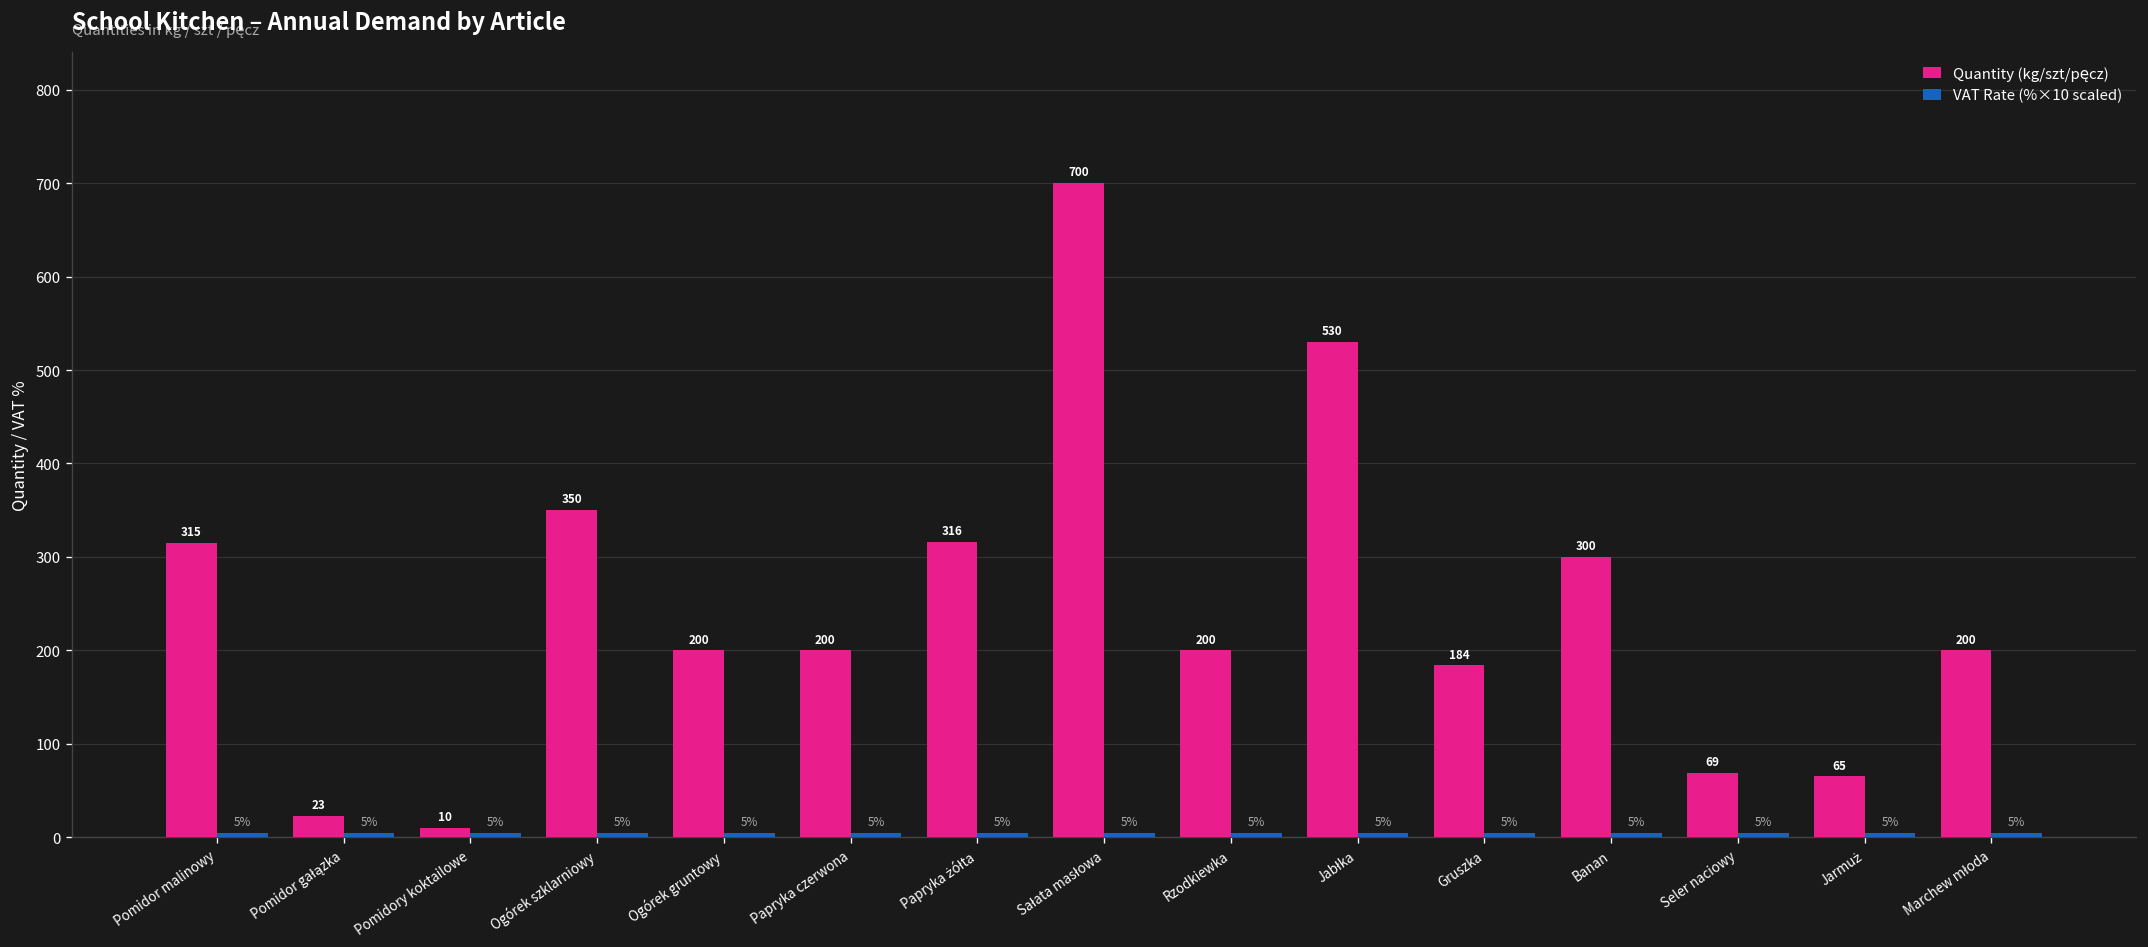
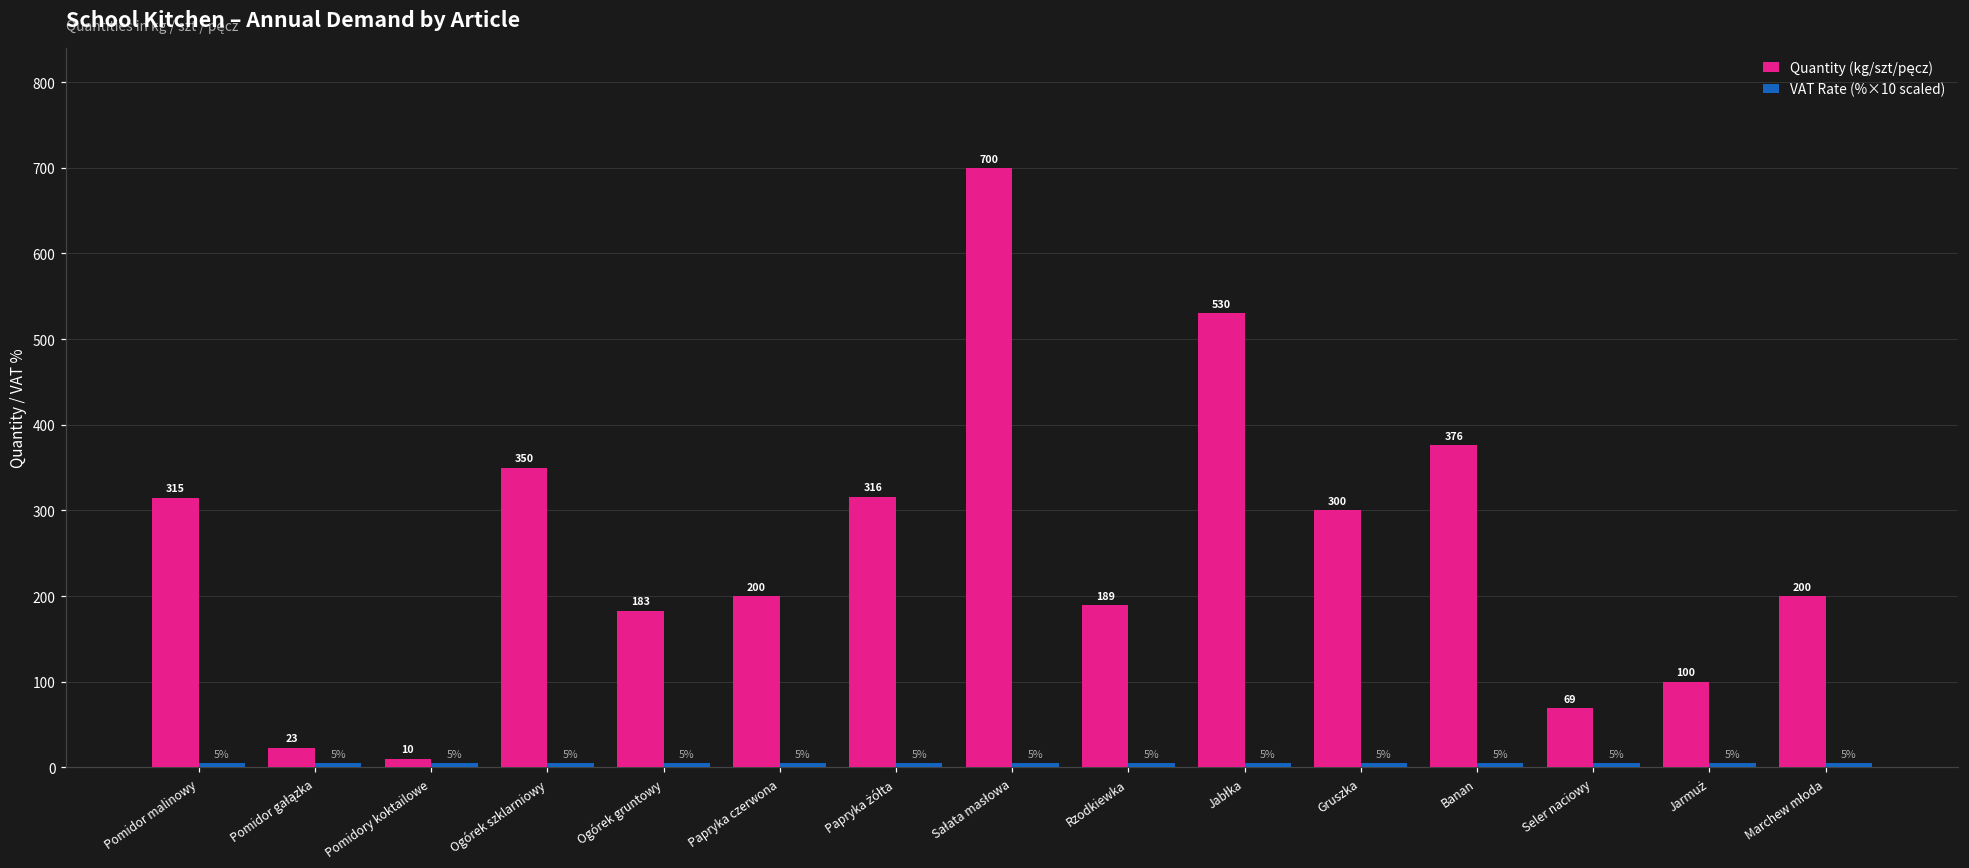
  {
    "Quantity (kg/szt/pęcz)": {
      "Pomidor malinowy": "315",
      "Pomidor gałązka": "23",
      "Pomidory koktailowe": "10",
      "Ogórek szklarniowy": "350",
-     "Ogórek gruntowy": "200",
+     "Ogórek gruntowy": "183",
      "Papryka czerwona": "200",
      "Papryka żółta": "316",
      "Sałata masłowa": "700",
-     "Rzodkiewka": "200",
+     "Rzodkiewka": "189",
      "Jabłka": "530",
-     "Gruszka": "184",
-     "Banan": "300",
+     "Gruszka": "300",
+     "Banan": "376",
      "Seler naciowy": "69",
-     "Jarmuż": "65",
+     "Jarmuż": "100",
      "Marchew młoda": "200"
    },
    "VAT Rate (%×10 scaled)": {
      "Pomidor malinowy": "5%",
      "Pomidor gałązka": "5%",
      "Pomidory koktailowe": "5%",
      "Ogórek szklarniowy": "5%",
      "Ogórek gruntowy": "5%",
      "Papryka czerwona": "5%",
      "Papryka żółta": "5%",
      "Sałata masłowa": "5%",
      "Rzodkiewka": "5%",
      "Jabłka": "5%",
      "Gruszka": "5%",
      "Banan": "5%",
      "Seler naciowy": "5%",
      "Jarmuż": "5%",
      "Marchew młoda": "5%"
    }
  }
